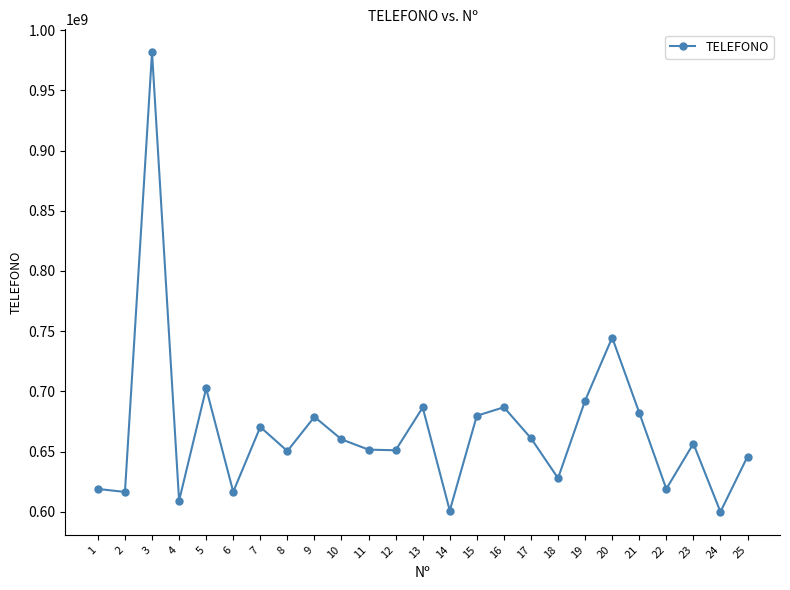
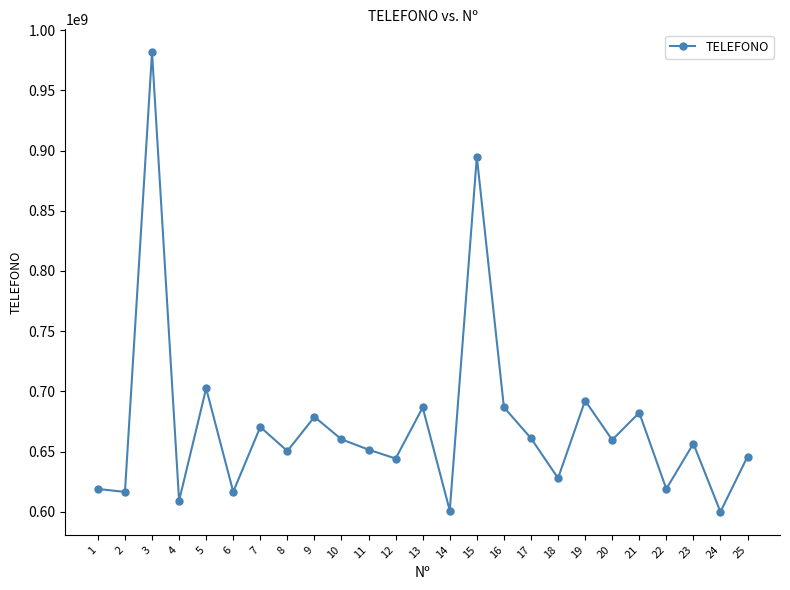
  {
    "1": 619000000,
    "2": 617000000,
    "3": 982000000,
    "4": 609000000,
    "5": 703000000,
    "6": 617000000,
    "7": 670000000,
    "8": 650000000,
    "9": 679000000,
    "10": 660000000,
    "11": 652000000,
-   "12": 651000000,
+   "12": 644000000,
    "13": 687000000,
    "14": 601000000,
-   "15": 680000000,
+   "15": 895000000,
    "16": 687000000,
    "17": 661000000,
    "18": 628000000,
    "19": 692000000,
-   "20": 745000000,
+   "20": 660000000,
    "21": 682000000,
    "22": 619000000,
    "23": 657000000,
    "24": 600000000,
    "25": 646000000
  }
